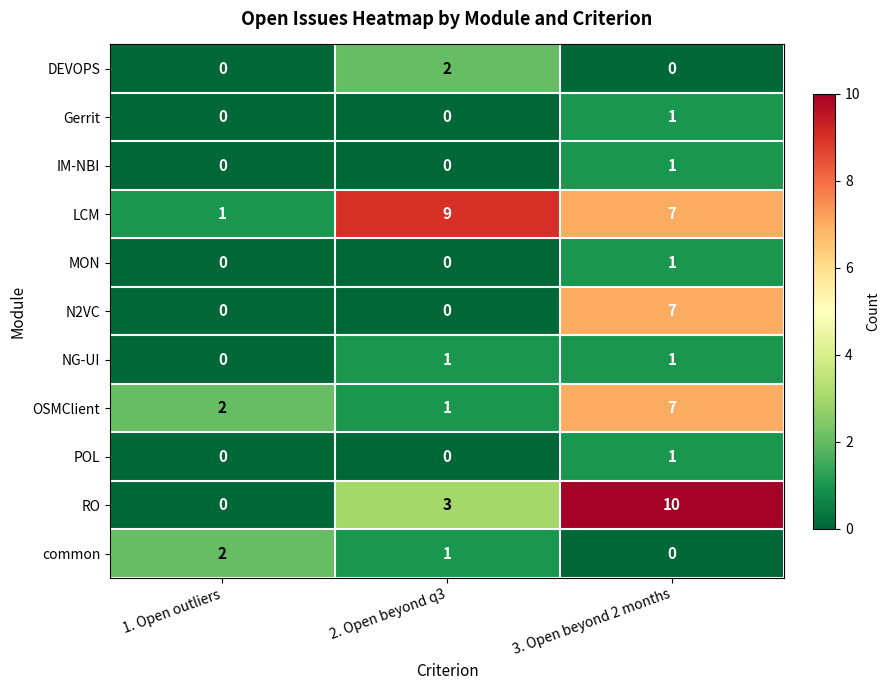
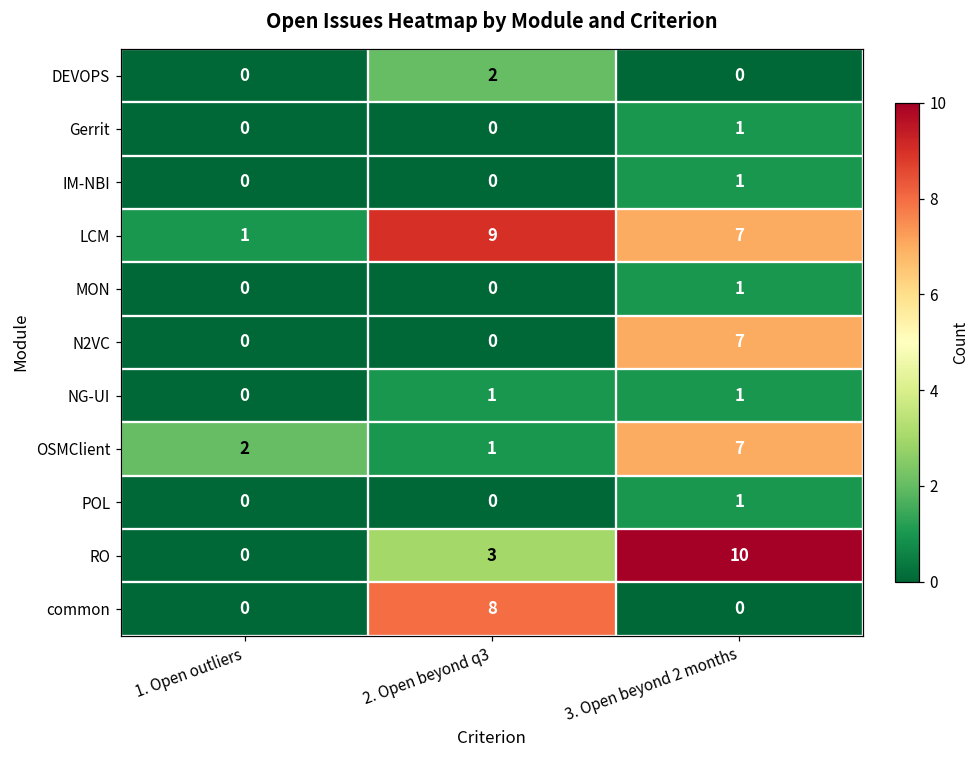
  {
    "DEVOPS": {
      "1. Open outliers": 0,
      "2. Open beyond q3": 2,
      "3. Open beyond 2 months": 0
    },
    "Gerrit": {
      "1. Open outliers": 0,
      "2. Open beyond q3": 0,
      "3. Open beyond 2 months": 1
    },
    "IM-NBI": {
      "1. Open outliers": 0,
      "2. Open beyond q3": 0,
      "3. Open beyond 2 months": 1
    },
    "LCM": {
      "1. Open outliers": 1,
      "2. Open beyond q3": 9,
      "3. Open beyond 2 months": 7
    },
    "MON": {
      "1. Open outliers": 0,
      "2. Open beyond q3": 0,
      "3. Open beyond 2 months": 1
    },
    "N2VC": {
      "1. Open outliers": 0,
      "2. Open beyond q3": 0,
      "3. Open beyond 2 months": 7
    },
    "NG-UI": {
      "1. Open outliers": 0,
      "2. Open beyond q3": 1,
      "3. Open beyond 2 months": 1
    },
    "OSMClient": {
      "1. Open outliers": 2,
      "2. Open beyond q3": 1,
      "3. Open beyond 2 months": 7
    },
    "POL": {
      "1. Open outliers": 0,
      "2. Open beyond q3": 0,
      "3. Open beyond 2 months": 1
    },
    "RO": {
      "1. Open outliers": 0,
      "2. Open beyond q3": 3,
      "3. Open beyond 2 months": 10
    },
    "common": {
-     "1. Open outliers": 2,
-     "2. Open beyond q3": 1,
+     "1. Open outliers": 0,
+     "2. Open beyond q3": 8,
      "3. Open beyond 2 months": 0
    }
  }
